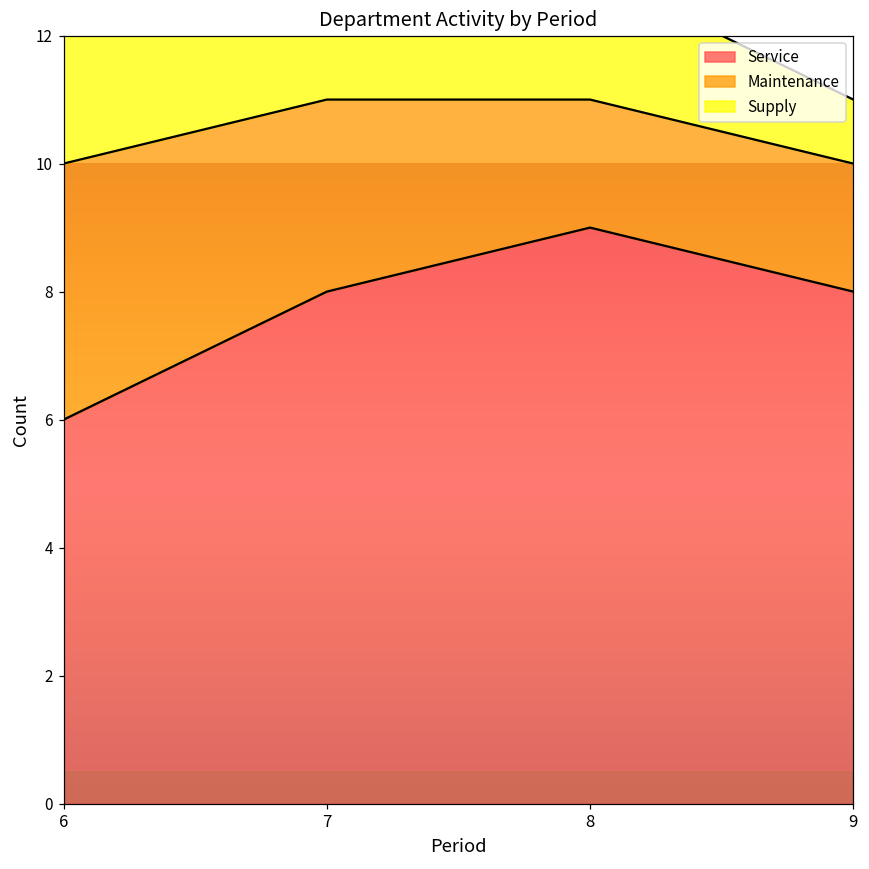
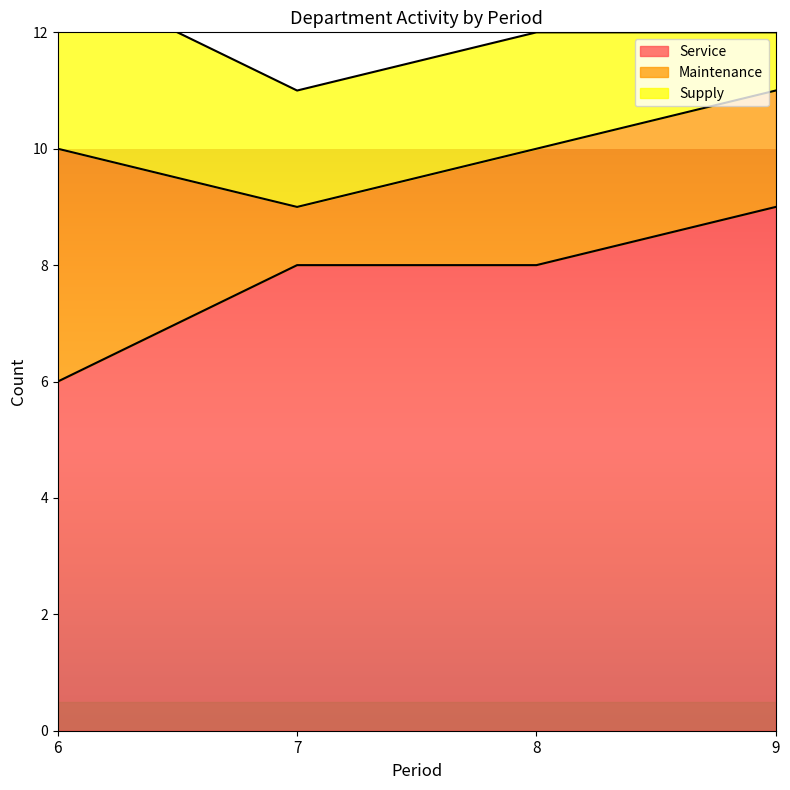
  {
    "Service": {
      "6": 6,
      "7": 8,
-     "8": 9,
-     "9": 8
+     "8": 8,
+     "9": 9
    },
    "Maintenance": {
      "6": 4,
-     "7": 3,
+     "7": 1,
      "8": 2,
      "9": 2
    },
    "Supply": {
      "9": 1
    }
  }
